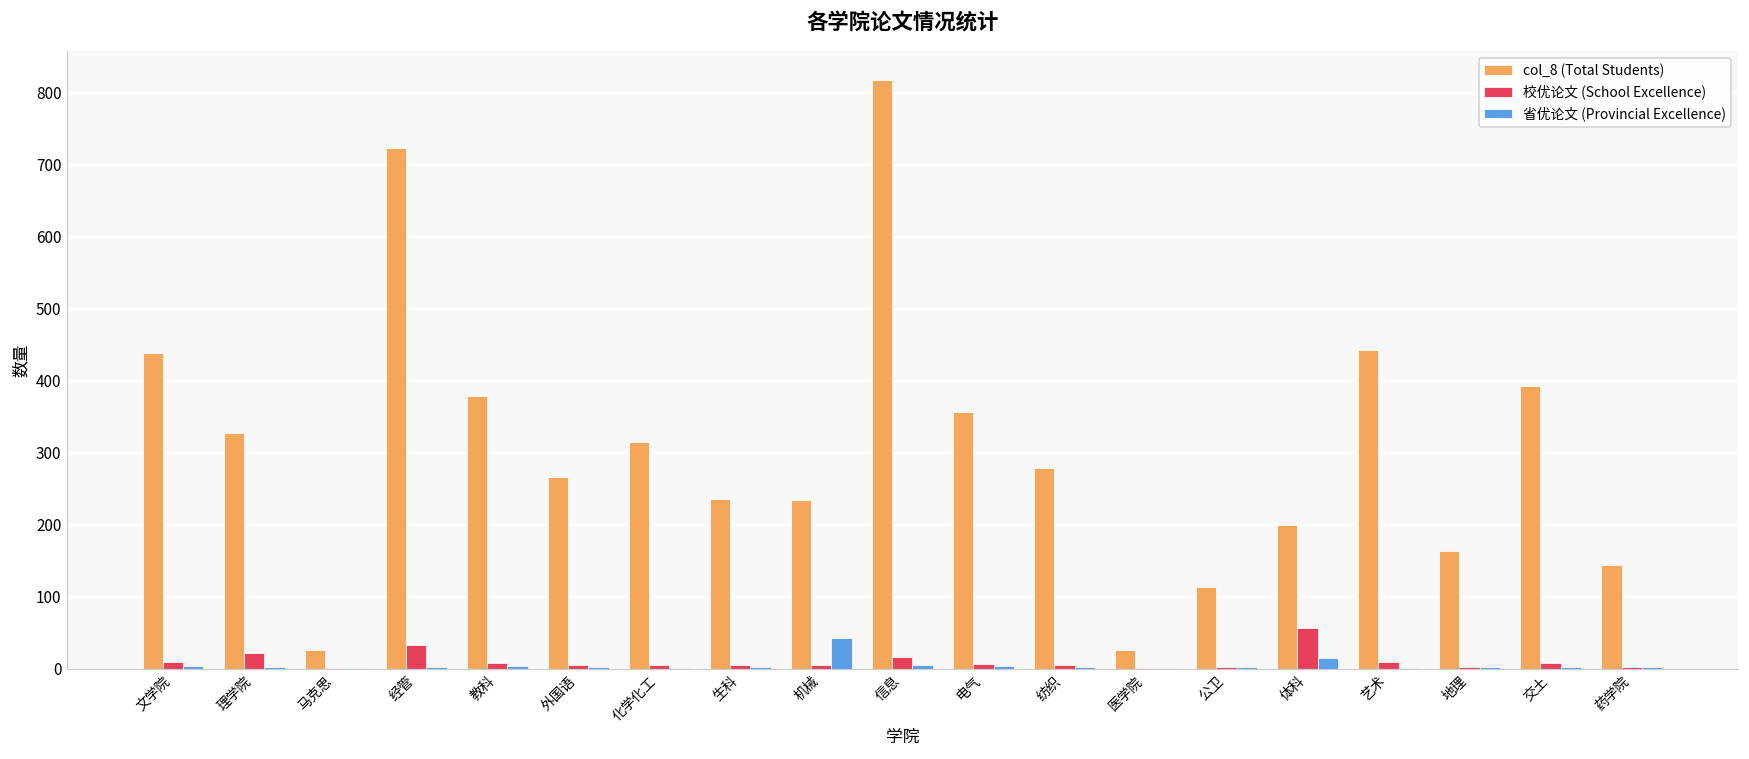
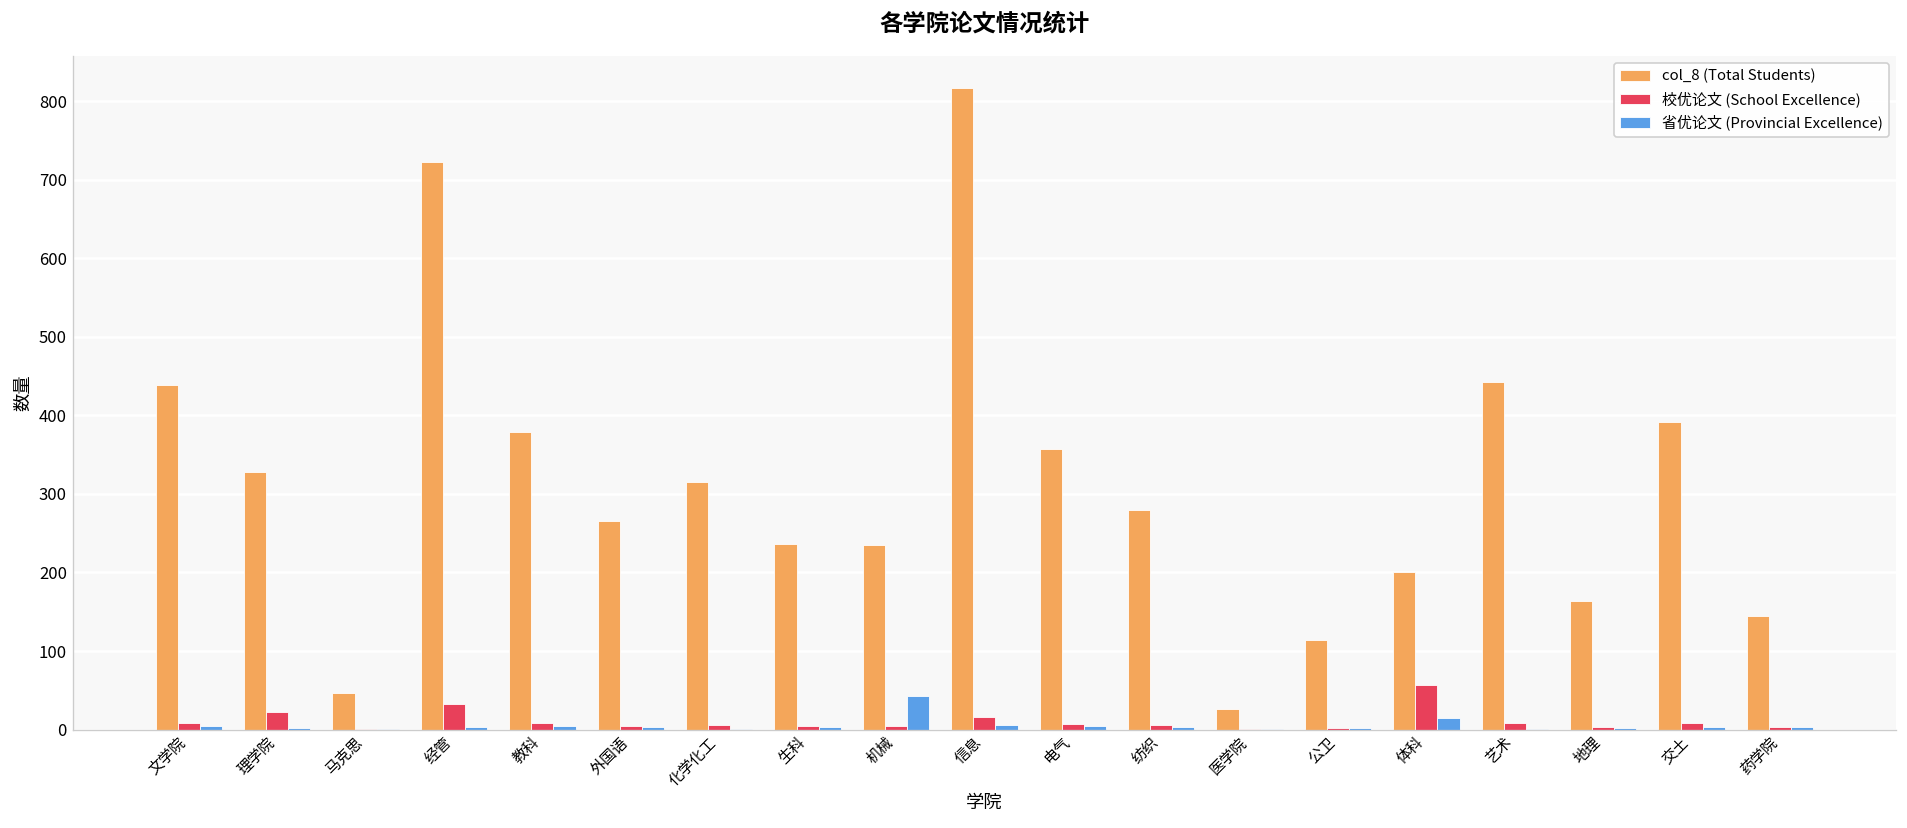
  {
    "col_8 (Total Students)": {
      "文学院": 440,
      "理学院": 330,
-     "马克思": 30,
+     "马克思": 50,
      "经管": 720,
      "教科": 380,
      "外国语": 270,
      "化学化工": 320,
      "生科": 240,
      "机械": 240,
      "信息": 820,
      "电气": 360,
      "纺织": 280,
      "医学院": 30,
      "公卫": 110,
      "体科": 200,
      "艺术": 440,
      "地理": 160,
      "交土": 390,
      "药学院": 140
    },
    "校优论文 (School Excellence)": {
      "文学院": 10,
      "理学院": 20,
      "经管": 30,
      "教科": 10,
      "外国语": 10,
      "化学化工": 10,
      "生科": 10,
      "机械": 10,
      "信息": 20,
      "电气": 10,
      "纺织": 10,
      "体科": 60,
      "艺术": 10,
      "交土": 10
    },
    "省优论文 (Provincial Excellence)": {
      "文学院": 0,
      "教科": 0,
      "机械": 40,
      "信息": 10,
      "电气": 0,
      "体科": 20
    }
  }
